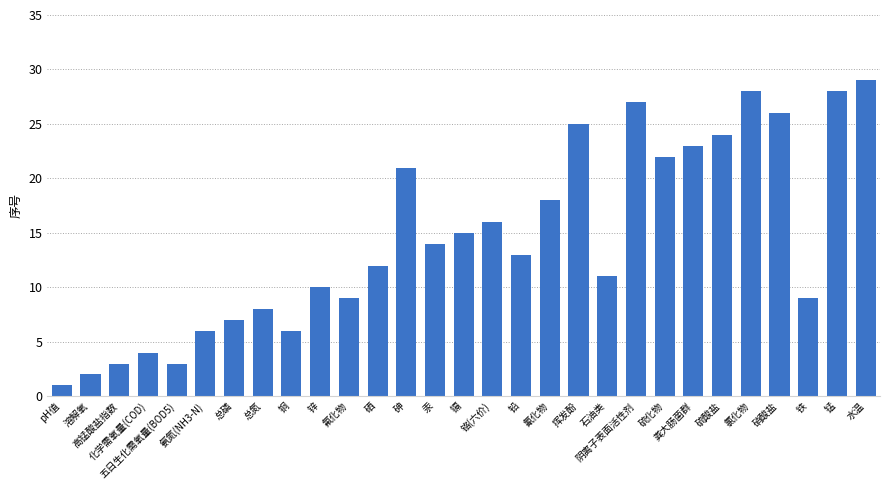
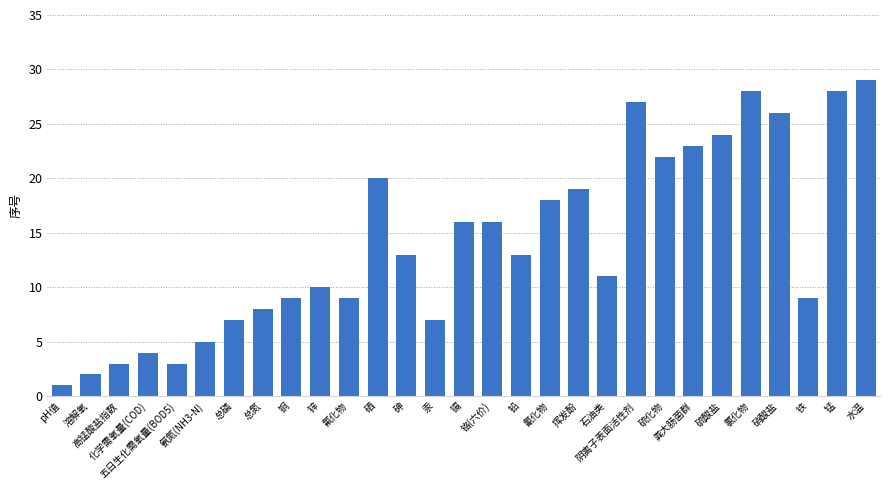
  {
    "pH值": 1,
    "溶解氧": 2,
    "高锰酸盐指数": 3,
    "化学需氧量(COD)": 4,
    "五日生化需氧量(BOD5)": 3,
-   "氨氮(NH3-N)": 6,
+   "氨氮(NH3-N)": 5,
    "总磷": 7,
    "总氮": 8,
-   "铜": 6,
+   "铜": 9,
    "锌": 10,
    "氟化物": 9,
-   "硒": 12,
-   "砷": 21,
-   "汞": 14,
-   "镉": 15,
+   "硒": 20,
+   "砷": 13,
+   "汞": 7,
+   "镉": 16,
    "铬(六价)": 16,
    "铅": 13,
    "氰化物": 18,
-   "挥发酚": 25,
+   "挥发酚": 19,
    "石油类": 11,
    "阴离子表面活性剂": 27,
    "硫化物": 22,
    "粪大肠菌群": 23,
    "硫酸盐": 24,
    "氯化物": 28,
    "硝酸盐": 26,
    "铁": 9,
    "锰": 28,
    "水温": 29
  }
